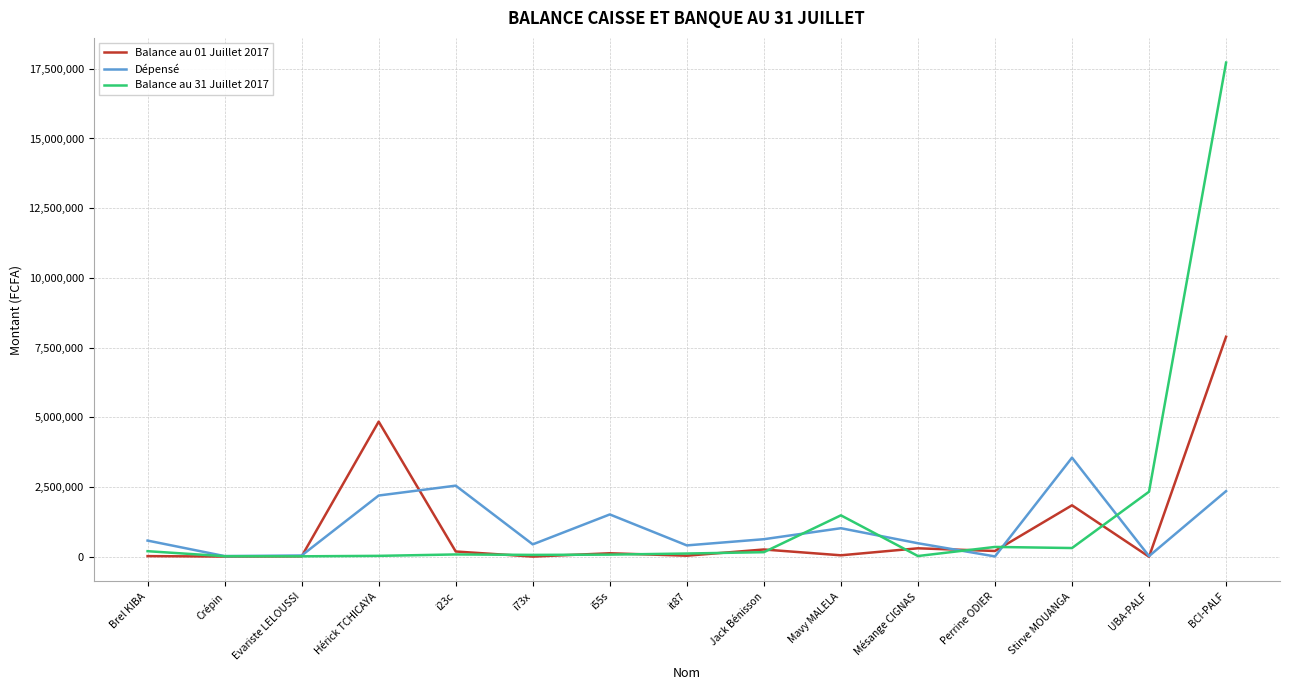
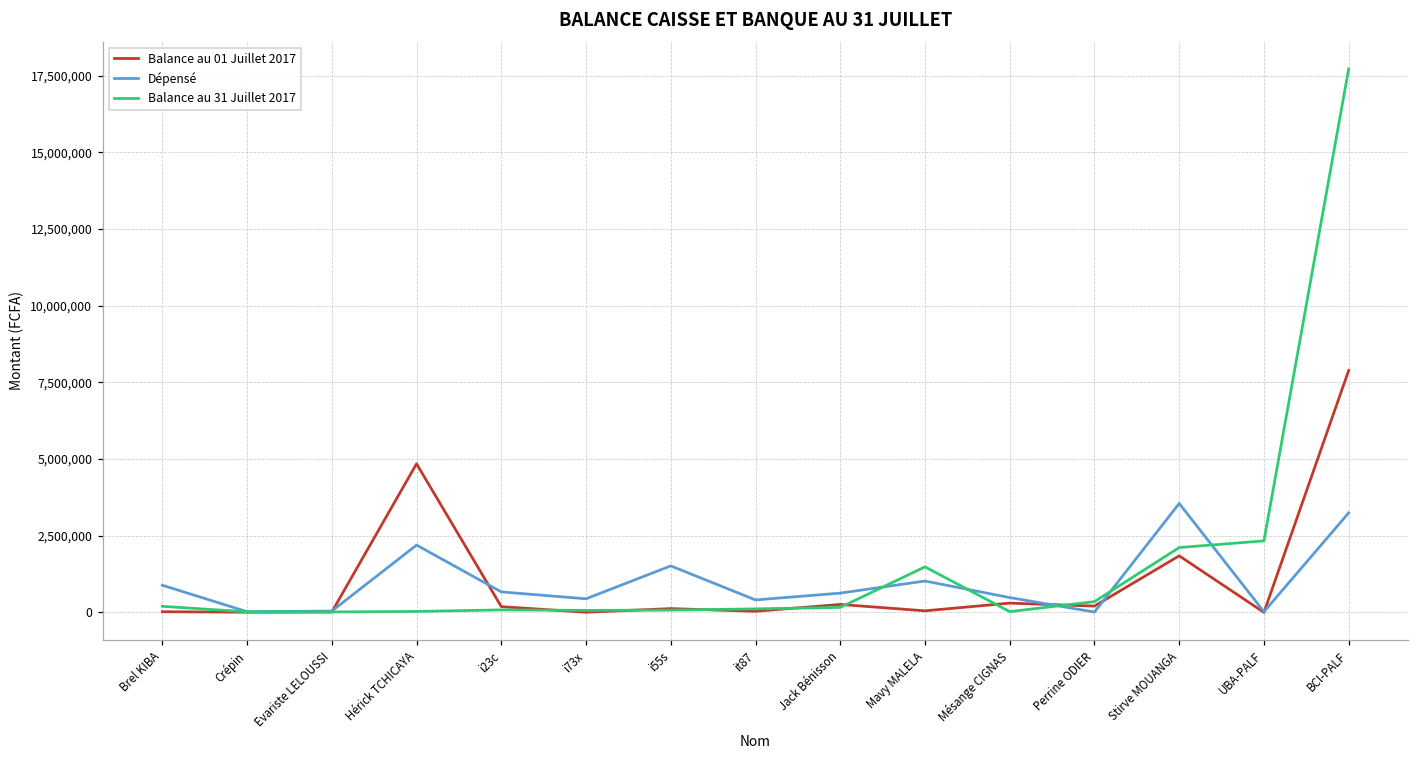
  {
    "Balance au 01 Juillet 2017": {
      "Brel KIBA": "0",
      "Hérick TCHICAYA": "4,800,000",
      "i23c": "200,000",
      "Jack Bénisson": "300,000",
      "Mavy MALELA": "0",
      "Mésange CIGNAS": "300,000",
      "Perrine ODIER": "200,000",
      "Stirve MOUANGA": "1,800,000",
      "BCI-PALF": "7,900,000"
    },
    "Dépensé": {
-     "Brel KIBA": "600,000",
+     "Brel KIBA": "900,000",
      "Hérick TCHICAYA": "2,200,000",
-     "i23c": "2,500,000",
+     "i23c": "700,000",
      "i73x": "400,000",
      "i55s": "1,500,000",
      "it87": "400,000",
      "Jack Bénisson": "600,000",
      "Mavy MALELA": "1,000,000",
      "Mésange CIGNAS": "500,000",
      "Perrine ODIER": "0",
      "Stirve MOUANGA": "3,500,000",
-     "BCI-PALF": "2,300,000"
+     "BCI-PALF": "3,200,000"
    },
    "Balance au 31 Juillet 2017": {
      "Brel KIBA": "200,000",
      "Hérick TCHICAYA": "0",
      "i23c": "100,000",
      "Jack Bénisson": "200,000",
      "Mavy MALELA": "1,500,000",
      "Mésange CIGNAS": "0",
      "Perrine ODIER": "300,000",
-     "Stirve MOUANGA": "300,000",
+     "Stirve MOUANGA": "2,100,000",
      "UBA-PALF": "2,300,000",
      "BCI-PALF": "17,700,000"
    }
  }
